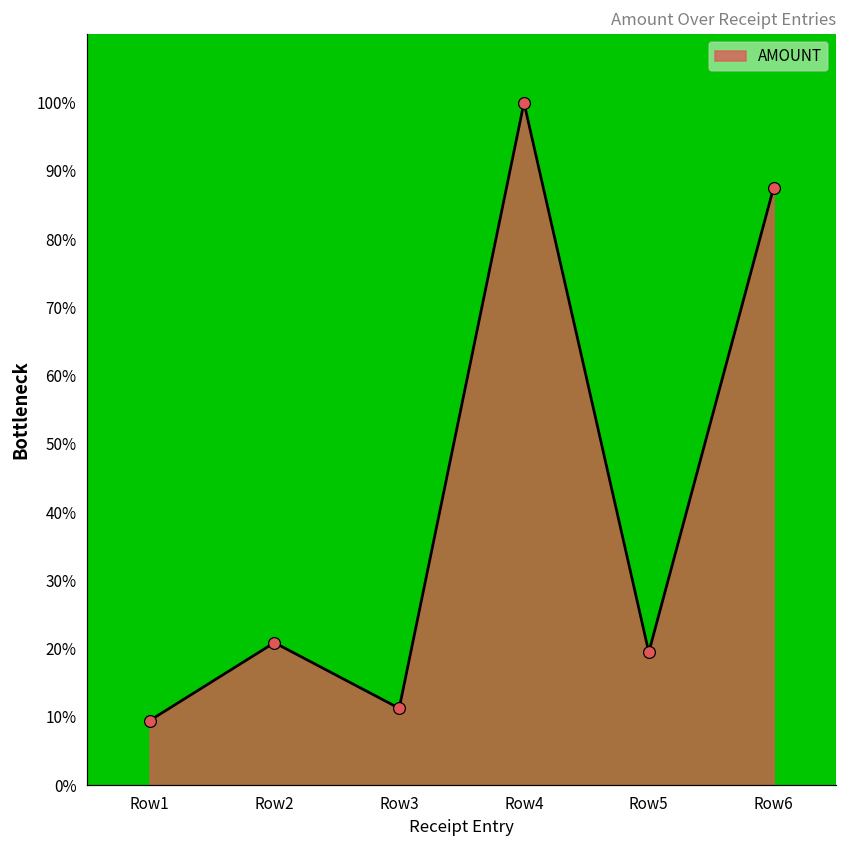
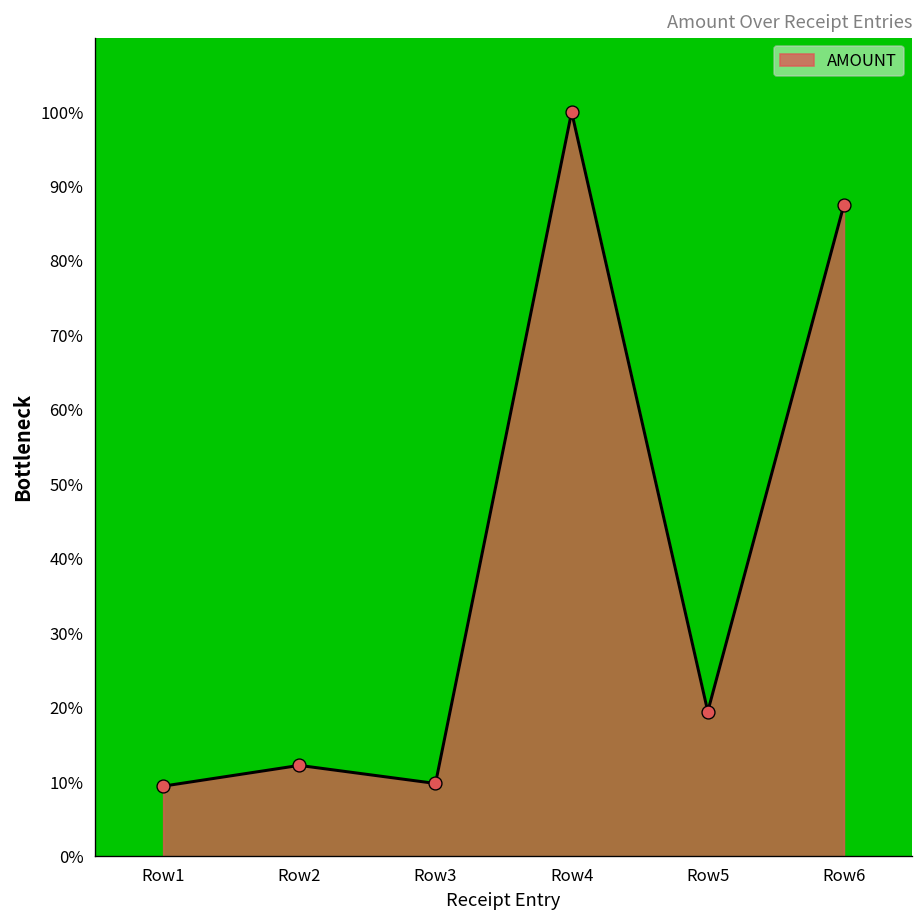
  {
    "Row1": "9%",
-   "Row2": "21%",
-   "Row3": "11%",
+   "Row2": "12%",
+   "Row3": "10%",
    "Row4": "100%",
    "Row5": "19%",
    "Row6": "88%"
  }
